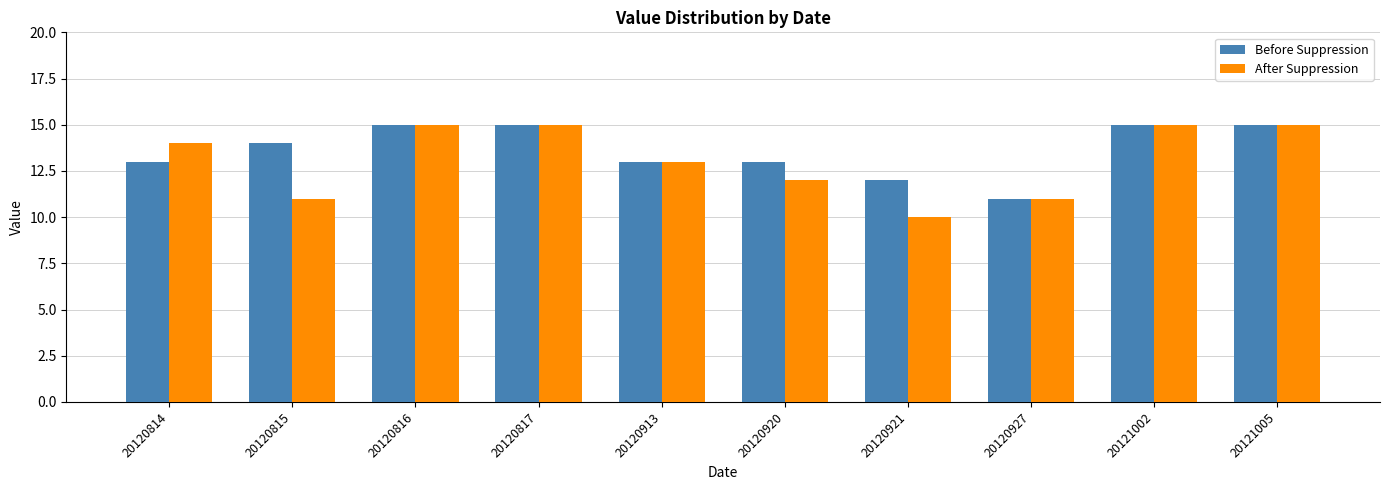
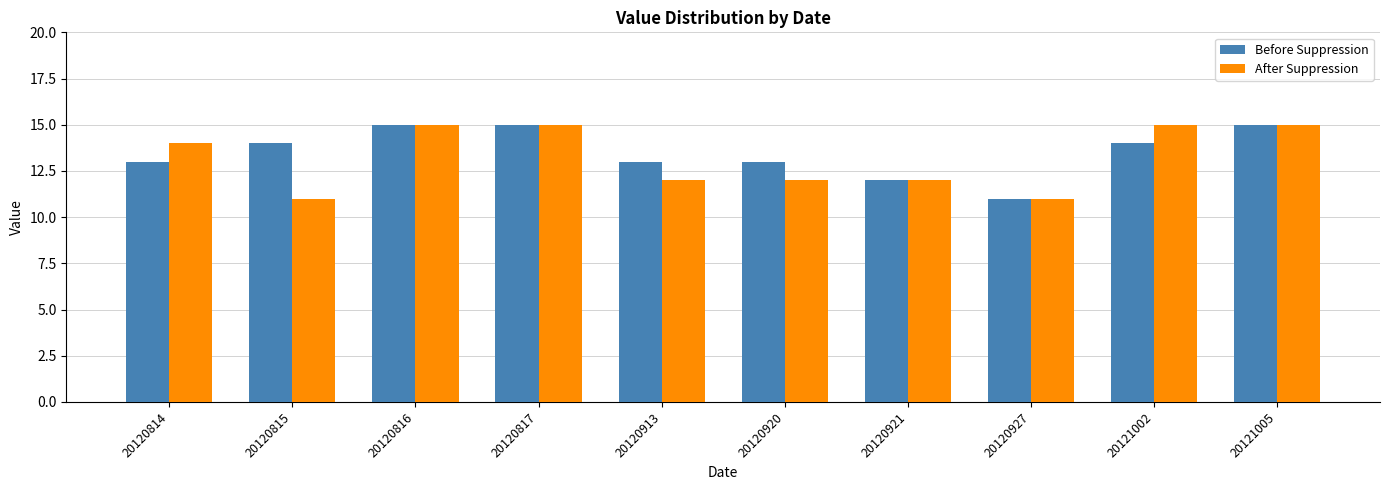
  {
    "Before Suppression": {
      "20120814": 13,
      "20120815": 14,
      "20120816": 15,
      "20120817": 15,
      "20120913": 13,
      "20120920": 13,
      "20120921": 12,
      "20120927": 11,
-     "20121002": 15,
+     "20121002": 14,
      "20121005": 15
    },
    "After Suppression": {
      "20120814": 14,
      "20120815": 11,
      "20120816": 15,
      "20120817": 15,
-     "20120913": 13,
+     "20120913": 12,
      "20120920": 12,
-     "20120921": 10,
+     "20120921": 12,
      "20120927": 11,
      "20121002": 15,
      "20121005": 15
    }
  }
